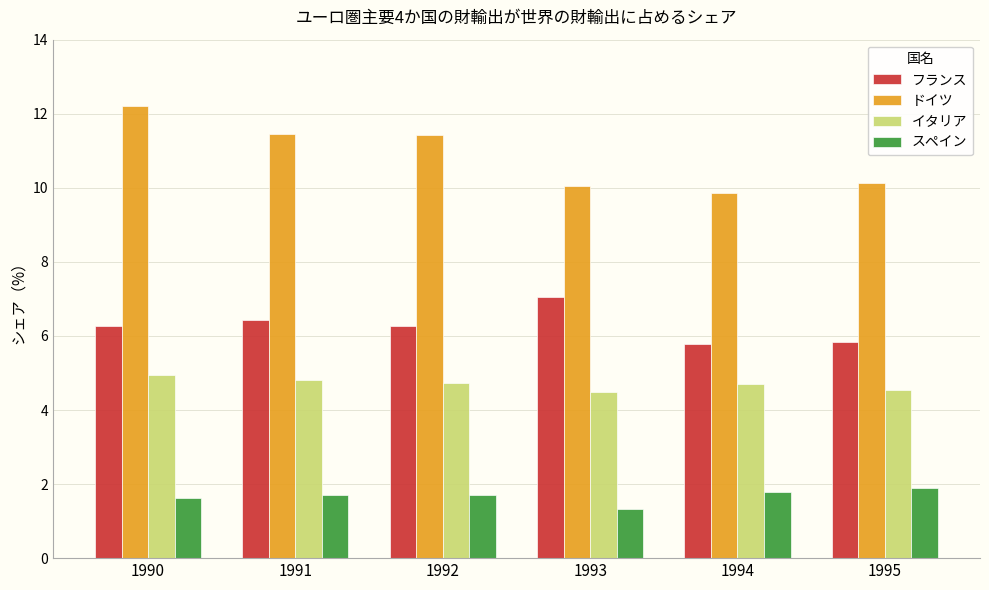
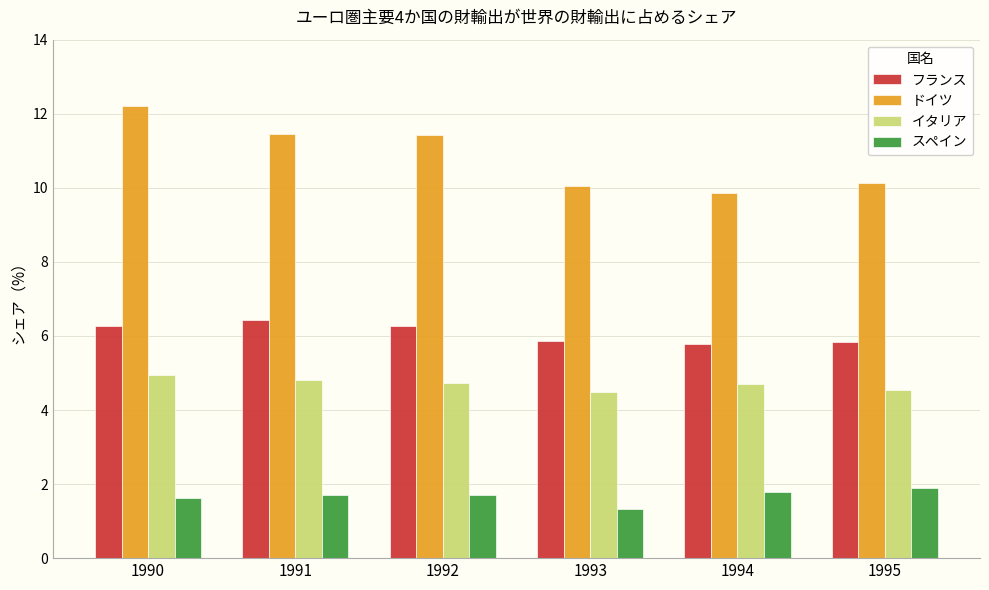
  {
    "フランス": {
      "1990": 6.3,
      "1991": 6.4,
      "1992": 6.3,
-     "1993": 7.1,
+     "1993": 5.9,
      "1994": 5.8,
      "1995": 5.8
    },
    "ドイツ": {
      "1990": 12.2,
      "1991": 11.5,
      "1992": 11.4,
      "1993": 10.1,
      "1994": 9.9,
      "1995": 10.1
    },
    "イタリア": {
      "1990": 4.9,
      "1991": 4.8,
      "1992": 4.7,
      "1993": 4.5,
      "1994": 4.7,
      "1995": 4.5
    },
    "スペイン": {
      "1990": 1.6,
      "1991": 1.7,
      "1992": 1.7,
      "1993": 1.3,
      "1994": 1.8,
      "1995": 1.9
    }
  }
